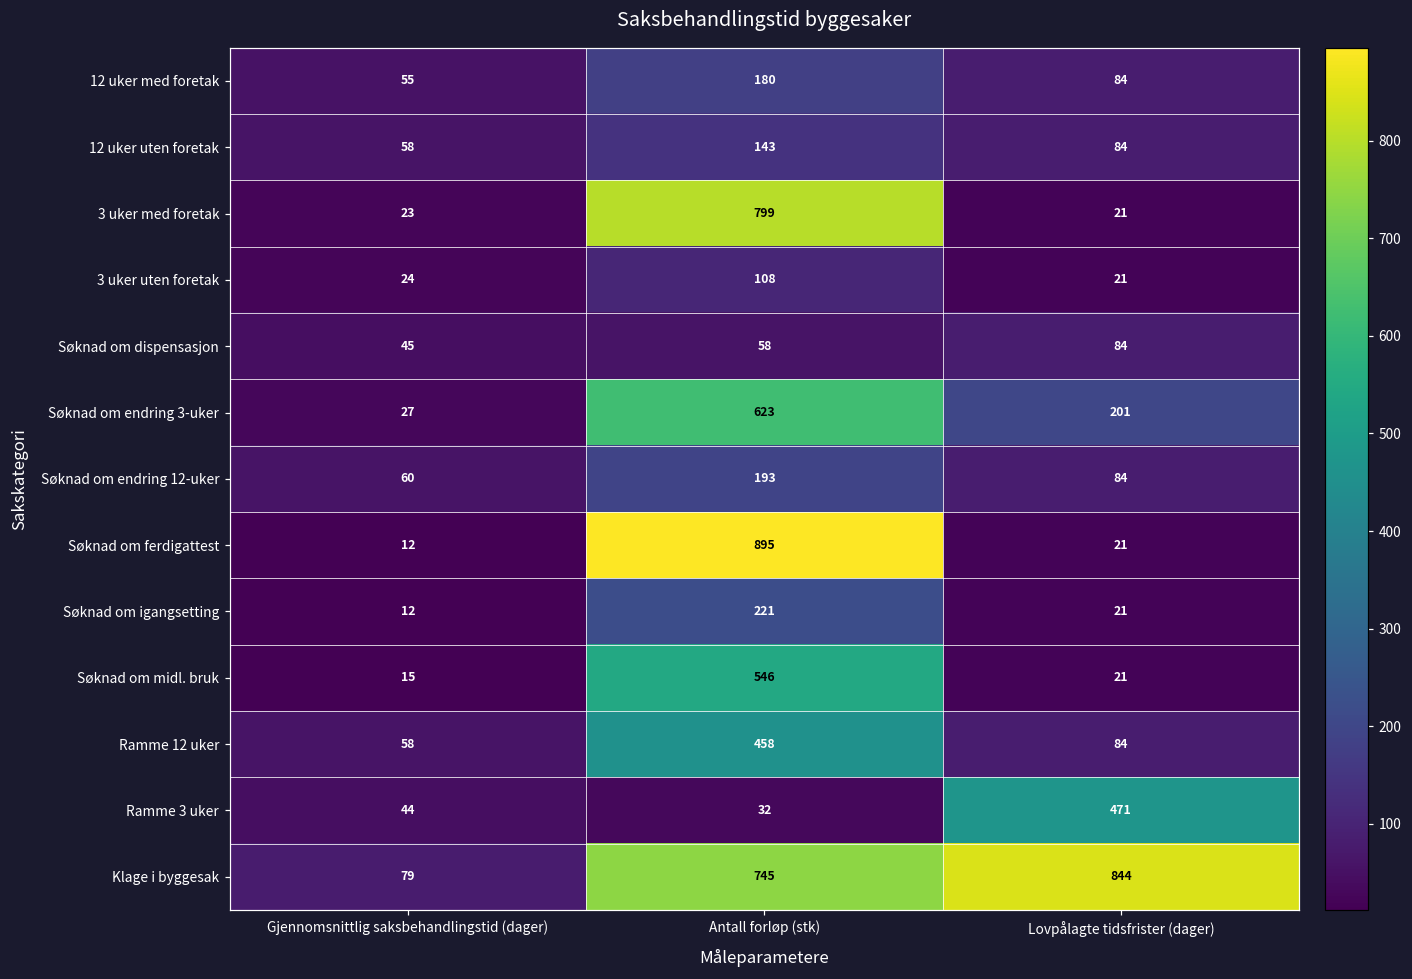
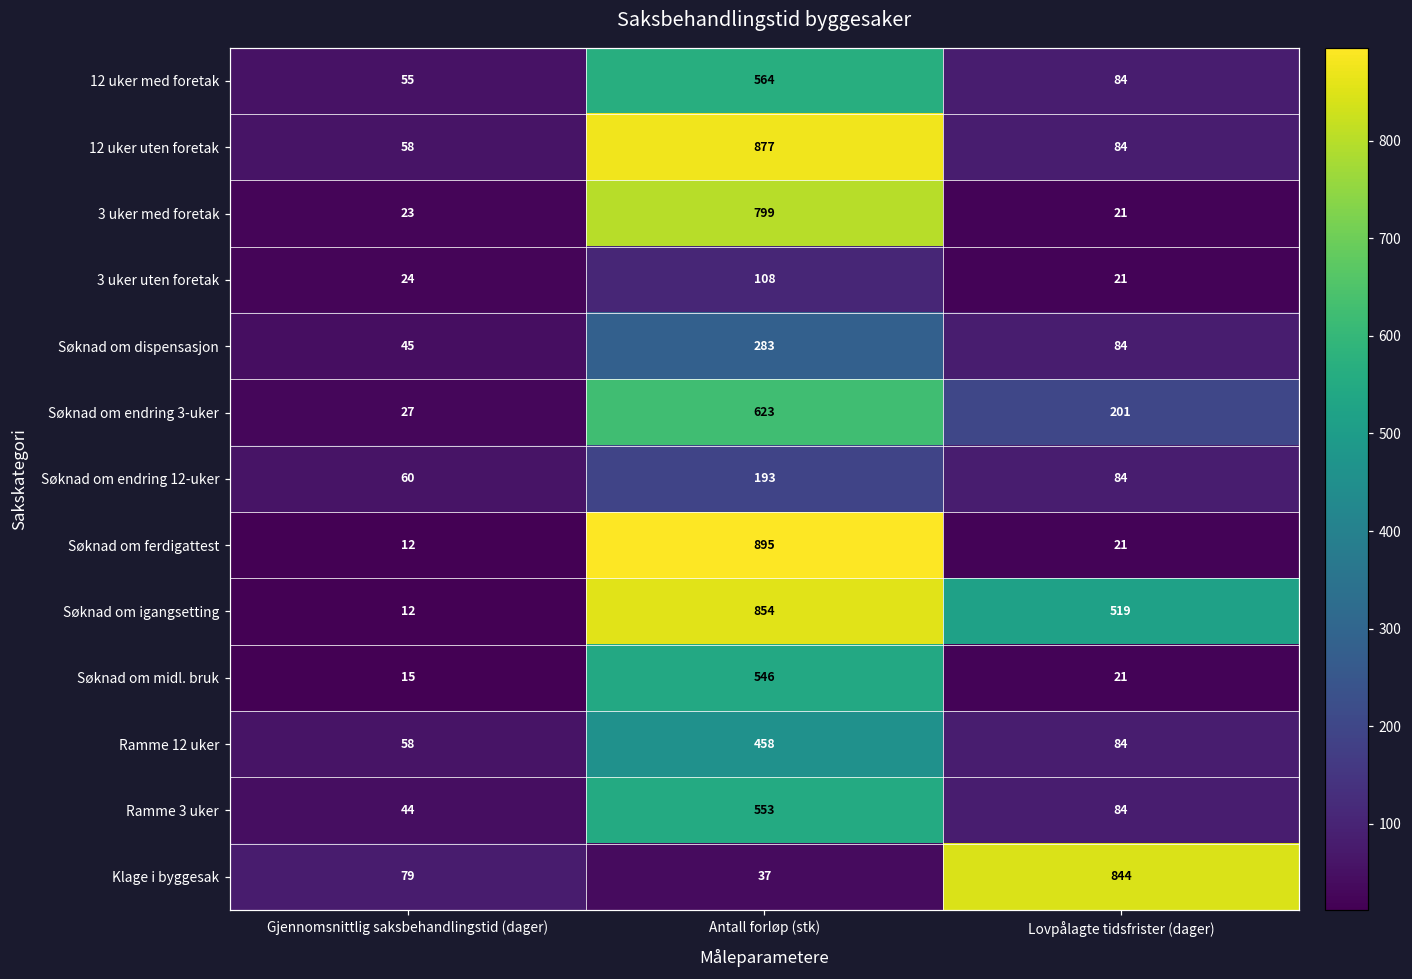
  {
    "12 uker med foretak": {
      "Gjennomsnittlig saksbehandlingstid (dager)": 55,
-     "Antall forløp (stk)": 180,
+     "Antall forløp (stk)": 564,
      "Lovpålagte tidsfrister (dager)": 84
    },
    "12 uker uten foretak": {
      "Gjennomsnittlig saksbehandlingstid (dager)": 58,
-     "Antall forløp (stk)": 143,
+     "Antall forløp (stk)": 877,
      "Lovpålagte tidsfrister (dager)": 84
    },
    "3 uker med foretak": {
      "Gjennomsnittlig saksbehandlingstid (dager)": 23,
      "Antall forløp (stk)": 799,
      "Lovpålagte tidsfrister (dager)": 21
    },
    "3 uker uten foretak": {
      "Gjennomsnittlig saksbehandlingstid (dager)": 24,
      "Antall forløp (stk)": 108,
      "Lovpålagte tidsfrister (dager)": 21
    },
    "Søknad om dispensasjon": {
      "Gjennomsnittlig saksbehandlingstid (dager)": 45,
-     "Antall forløp (stk)": 58,
+     "Antall forløp (stk)": 283,
      "Lovpålagte tidsfrister (dager)": 84
    },
    "Søknad om endring 3-uker": {
      "Gjennomsnittlig saksbehandlingstid (dager)": 27,
      "Antall forløp (stk)": 623,
      "Lovpålagte tidsfrister (dager)": 201
    },
    "Søknad om endring 12-uker": {
      "Gjennomsnittlig saksbehandlingstid (dager)": 60,
      "Antall forløp (stk)": 193,
      "Lovpålagte tidsfrister (dager)": 84
    },
    "Søknad om ferdigattest": {
      "Gjennomsnittlig saksbehandlingstid (dager)": 12,
      "Antall forløp (stk)": 895,
      "Lovpålagte tidsfrister (dager)": 21
    },
    "Søknad om igangsetting": {
      "Gjennomsnittlig saksbehandlingstid (dager)": 12,
-     "Antall forløp (stk)": 221,
-     "Lovpålagte tidsfrister (dager)": 21
+     "Antall forløp (stk)": 854,
+     "Lovpålagte tidsfrister (dager)": 519
    },
    "Søknad om midl. bruk": {
      "Gjennomsnittlig saksbehandlingstid (dager)": 15,
      "Antall forløp (stk)": 546,
      "Lovpålagte tidsfrister (dager)": 21
    },
    "Ramme 12 uker": {
      "Gjennomsnittlig saksbehandlingstid (dager)": 58,
      "Antall forløp (stk)": 458,
      "Lovpålagte tidsfrister (dager)": 84
    },
    "Ramme 3 uker": {
      "Gjennomsnittlig saksbehandlingstid (dager)": 44,
-     "Antall forløp (stk)": 32,
-     "Lovpålagte tidsfrister (dager)": 471
+     "Antall forløp (stk)": 553,
+     "Lovpålagte tidsfrister (dager)": 84
    },
    "Klage i byggesak": {
      "Gjennomsnittlig saksbehandlingstid (dager)": 79,
-     "Antall forløp (stk)": 745,
+     "Antall forløp (stk)": 37,
      "Lovpålagte tidsfrister (dager)": 844
    }
  }
